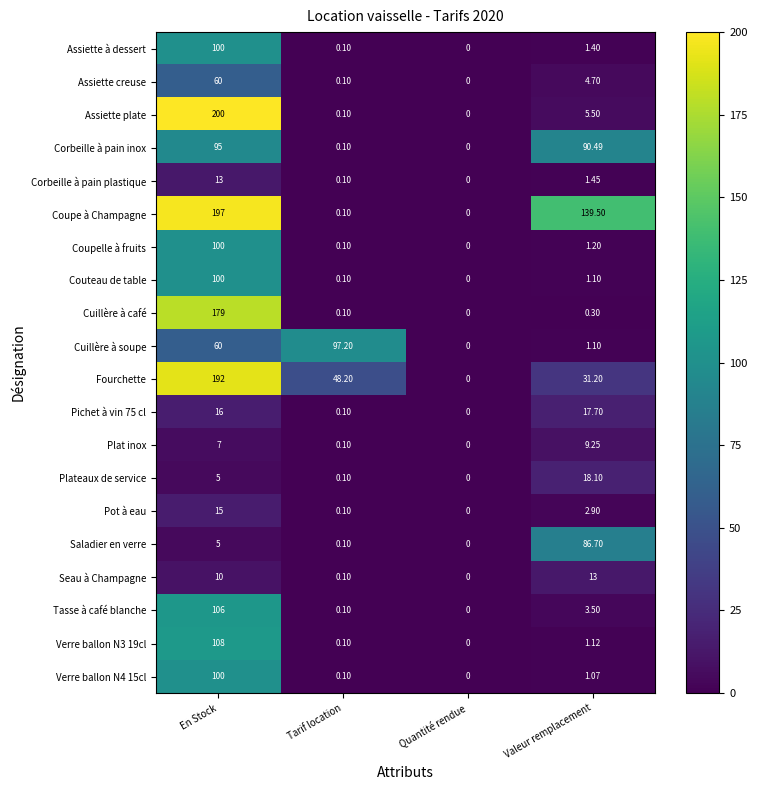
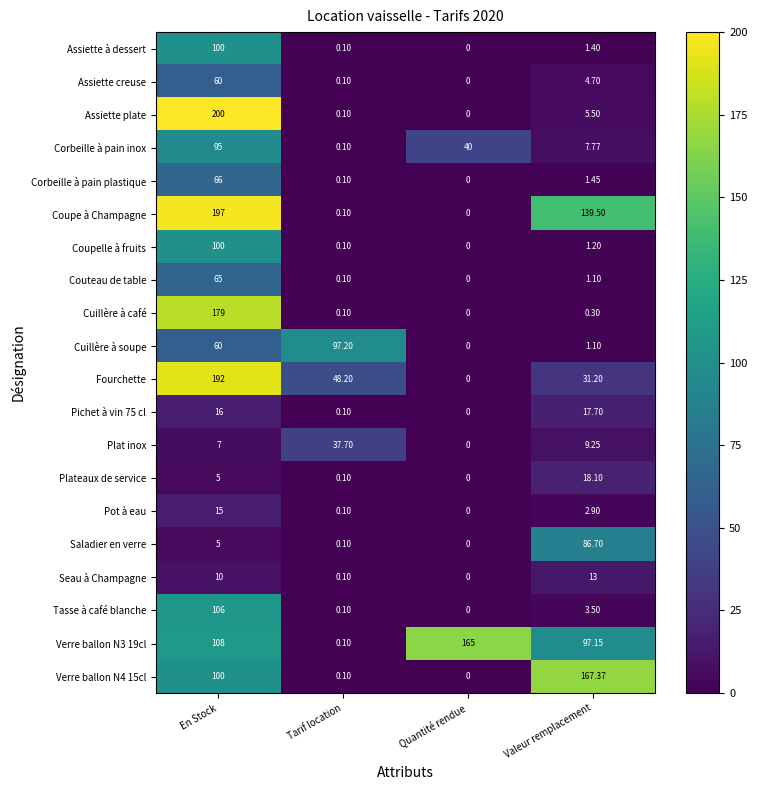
  {
    "Assiette à dessert": {
      "En Stock": 100,
      "Tarif location": 0.10,
      "Quantité rendue": 0,
      "Valeur remplacement": 1.40
    },
    "Assiette creuse": {
      "En Stock": 60,
      "Tarif location": 0.10,
      "Quantité rendue": 0,
      "Valeur remplacement": 4.70
    },
    "Assiette plate": {
      "En Stock": 200,
      "Tarif location": 0.10,
      "Quantité rendue": 0,
      "Valeur remplacement": 5.50
    },
    "Corbeille à pain inox": {
      "En Stock": 95,
      "Tarif location": 0.10,
-     "Quantité rendue": 0,
-     "Valeur remplacement": 90.49
+     "Quantité rendue": 40,
+     "Valeur remplacement": 7.77
    },
    "Corbeille à pain plastique": {
-     "En Stock": 13,
+     "En Stock": 66,
      "Tarif location": 0.10,
      "Quantité rendue": 0,
      "Valeur remplacement": 1.45
    },
    "Coupe à Champagne": {
      "En Stock": 197,
      "Tarif location": 0.10,
      "Quantité rendue": 0,
      "Valeur remplacement": 139.50
    },
    "Coupelle à fruits": {
      "En Stock": 100,
      "Tarif location": 0.10,
      "Quantité rendue": 0,
      "Valeur remplacement": 1.20
    },
    "Couteau de table": {
-     "En Stock": 100,
+     "En Stock": 65,
      "Tarif location": 0.10,
      "Quantité rendue": 0,
      "Valeur remplacement": 1.10
    },
    "Cuillère à café": {
      "En Stock": 179,
      "Tarif location": 0.10,
      "Quantité rendue": 0,
      "Valeur remplacement": 0.30
    },
    "Cuillère à soupe": {
      "En Stock": 60,
      "Tarif location": 97.20,
      "Quantité rendue": 0,
      "Valeur remplacement": 1.10
    },
    "Fourchette": {
      "En Stock": 192,
      "Tarif location": 48.20,
      "Quantité rendue": 0,
      "Valeur remplacement": 31.20
    },
    "Pichet à vin 75 cl": {
      "En Stock": 16,
      "Tarif location": 0.10,
      "Quantité rendue": 0,
      "Valeur remplacement": 17.70
    },
    "Plat inox": {
      "En Stock": 7,
-     "Tarif location": 0.10,
+     "Tarif location": 37.70,
      "Quantité rendue": 0,
      "Valeur remplacement": 9.25
    },
    "Plateaux de service": {
      "En Stock": 5,
      "Tarif location": 0.10,
      "Quantité rendue": 0,
      "Valeur remplacement": 18.10
    },
    "Pot à eau": {
      "En Stock": 15,
      "Tarif location": 0.10,
      "Quantité rendue": 0,
      "Valeur remplacement": 2.90
    },
    "Saladier en verre": {
      "En Stock": 5,
      "Tarif location": 0.10,
      "Quantité rendue": 0,
      "Valeur remplacement": 86.70
    },
    "Seau à Champagne": {
      "En Stock": 10,
      "Tarif location": 0.10,
      "Quantité rendue": 0,
      "Valeur remplacement": 13
    },
    "Tasse à café blanche": {
      "En Stock": 106,
      "Tarif location": 0.10,
      "Quantité rendue": 0,
      "Valeur remplacement": 3.50
    },
    "Verre ballon N3 19cl": {
      "En Stock": 108,
      "Tarif location": 0.10,
-     "Quantité rendue": 0,
-     "Valeur remplacement": 1.12
+     "Quantité rendue": 165,
+     "Valeur remplacement": 97.15
    },
    "Verre ballon N4 15cl": {
      "En Stock": 100,
      "Tarif location": 0.10,
      "Quantité rendue": 0,
-     "Valeur remplacement": 1.07
+     "Valeur remplacement": 167.37
    }
  }
